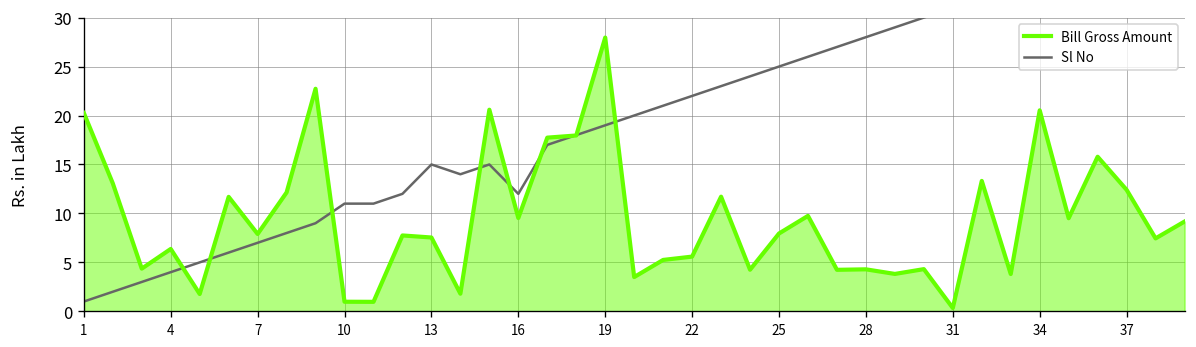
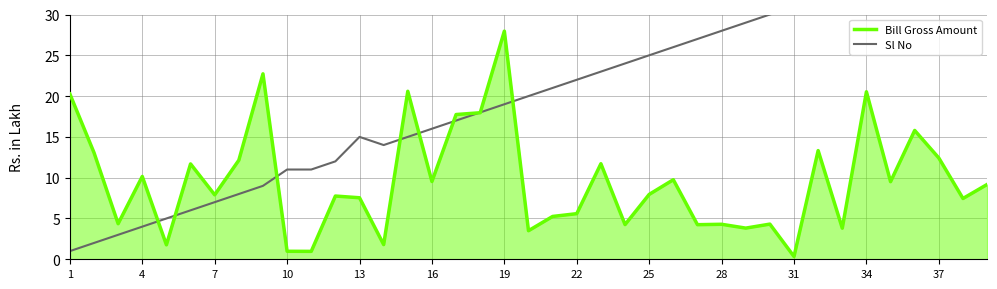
  {
    "Bill Gross Amount": {
      "1": 20,
-     "4": 6,
+     "4": 10,
      "7": 8,
      "10": 1,
      "13": 8,
      "16": 10,
      "19": 28,
      "22": 6,
      "25": 8,
      "28": 4,
      "31": 0,
      "34": 21,
      "37": 12
    },
    "Sl No": {
      "1": 1,
      "4": 4,
      "7": 7,
      "10": 11,
      "13": 15,
-     "16": 12,
+     "16": 16,
      "19": 19,
      "22": 22,
      "25": 25,
      "28": 28
    }
  }
